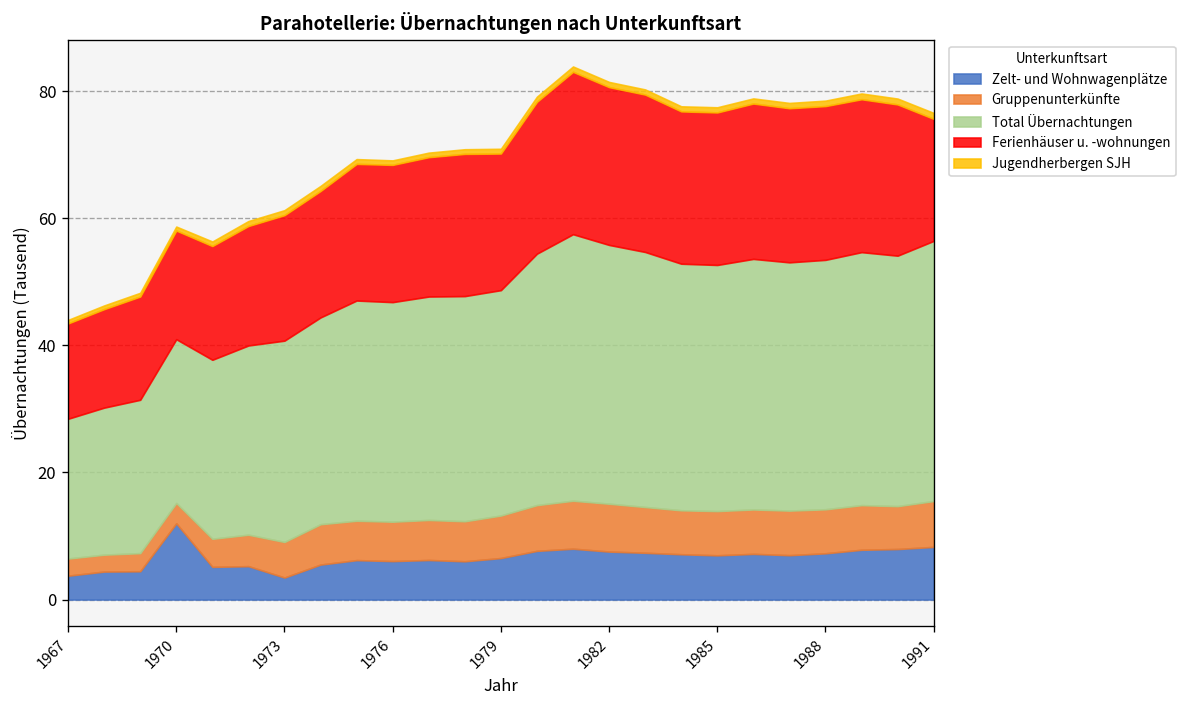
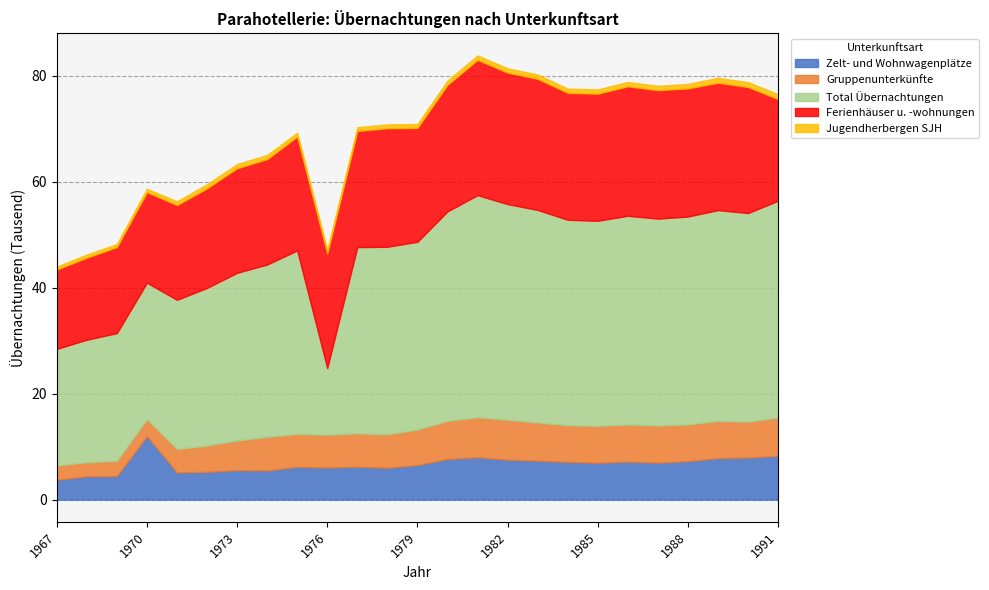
  {
    "Zelt- und Wohnwagenplätze": {
      "1967": 4,
      "1970": 12,
-     "1973": 3,
+     "1973": 6,
      "1976": 6,
      "1979": 7,
      "1982": 8,
      "1985": 7,
      "1988": 7,
      "1991": 8
    },
    "Gruppenunterkünfte": {
      "1967": 3,
      "1970": 3,
      "1973": 6,
      "1976": 6,
      "1979": 7,
      "1982": 8,
      "1985": 7,
      "1988": 7,
      "1991": 7
    },
    "Total Übernachtungen": {
      "1967": 22,
      "1970": 26,
      "1973": 32,
-     "1976": 35,
+     "1976": 13,
      "1979": 35,
      "1982": 41,
      "1985": 39,
      "1988": 39,
      "1991": 41
    },
    "Ferienhäuser u. -wohnungen": {
      "1967": 15,
      "1970": 17,
      "1973": 20,
      "1976": 22,
      "1979": 22,
      "1982": 25,
      "1985": 24,
      "1988": 24,
      "1991": 19
    },
    "Jugendherbergen SJH": {
      "1967": 1,
      "1970": 1,
      "1973": 1,
      "1976": 1,
      "1979": 1,
      "1982": 1,
      "1985": 1,
      "1988": 1,
      "1991": 1
    }
  }
